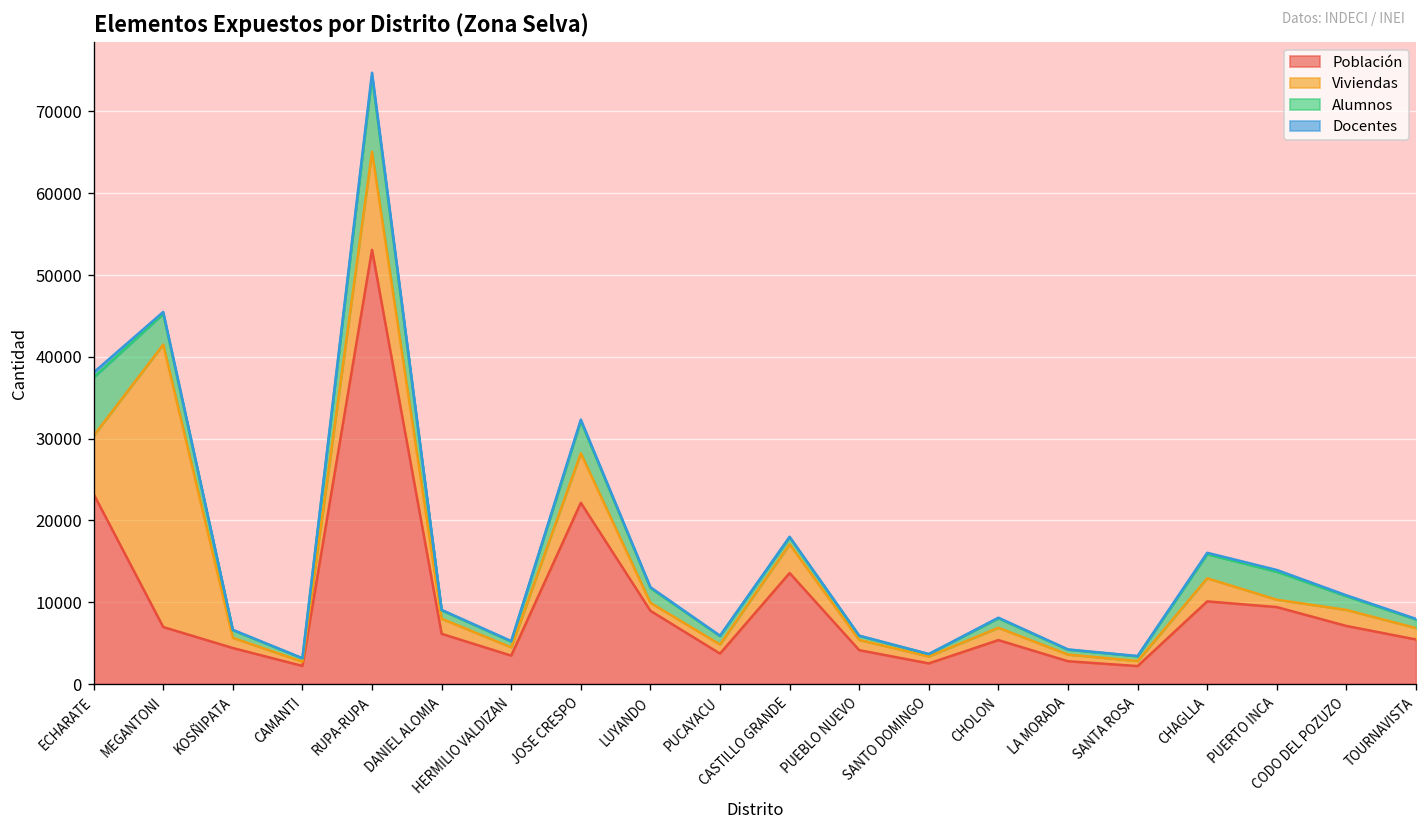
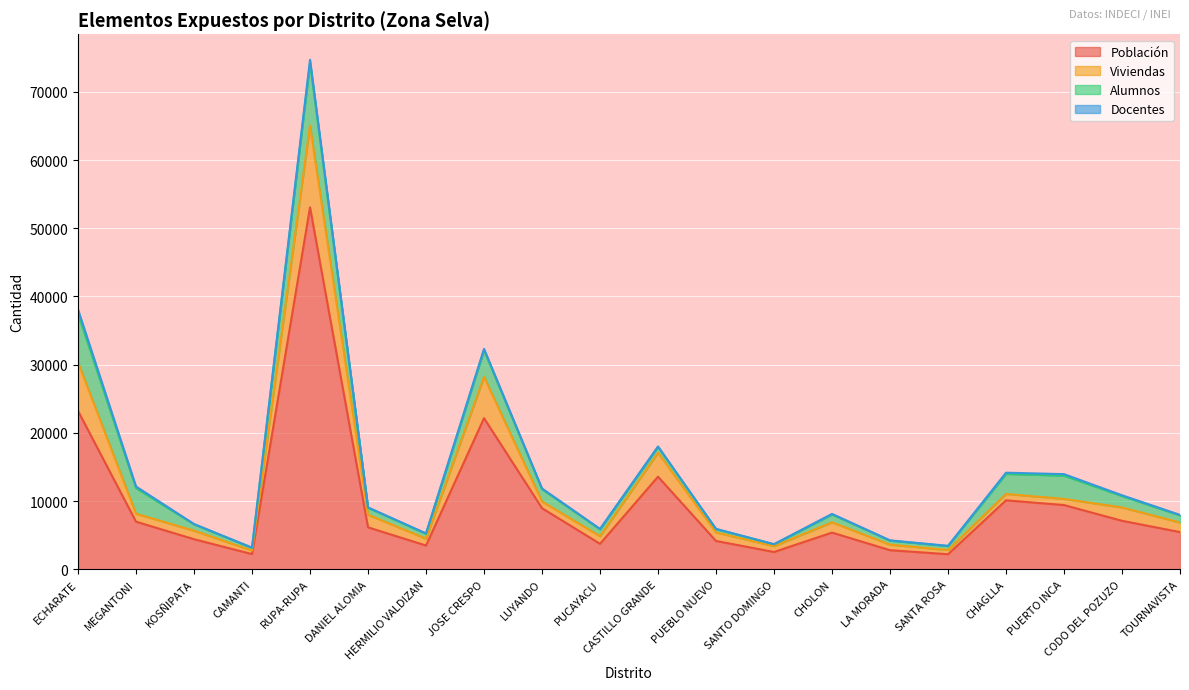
  {
    "Población": {
      "ECHARATE": 23000,
      "MEGANTONI": 7000,
      "KOSÑIPATA": 4000,
      "CAMANTI": 2000,
      "RUPA-RUPA": 53000,
      "DANIEL ALOMIA": 6000,
      "HERMILIO VALDIZAN": 3000,
      "JOSE CRESPO": 22000,
      "LUYANDO": 9000,
      "PUCAYACU": 4000,
      "CASTILLO GRANDE": 14000,
      "PUEBLO NUEVO": 4000,
      "SANTO DOMINGO": 3000,
      "CHOLON": 5000,
      "LA MORADA": 3000,
      "SANTA ROSA": 2000,
      "CHAGLLA": 10000,
      "PUERTO INCA": 9000,
      "CODO DEL POZUZO": 7000,
      "TOURNAVISTA": 5000
    },
    "Viviendas": {
      "ECHARATE": 7000,
-     "MEGANTONI": 35000,
+     "MEGANTONI": 1000,
      "KOSÑIPATA": 1000,
      "CAMANTI": 1000,
      "RUPA-RUPA": 12000,
      "DANIEL ALOMIA": 2000,
      "HERMILIO VALDIZAN": 1000,
      "JOSE CRESPO": 6000,
      "LUYANDO": 1000,
      "PUCAYACU": 1000,
      "CASTILLO GRANDE": 4000,
      "PUEBLO NUEVO": 1000,
      "CHOLON": 2000,
      "LA MORADA": 1000,
      "SANTA ROSA": 1000,
-     "CHAGLLA": 3000,
+     "CHAGLLA": 1000,
      "PUERTO INCA": 1000,
      "CODO DEL POZUZO": 2000,
      "TOURNAVISTA": 1000
    },
    "Alumnos": {
      "ECHARATE": 7000,
      "RUPA-RUPA": 9000
    },
    "Docentes": {
      "ECHARATE": 1000,
      "RUPA-RUPA": 0
    }
  }
